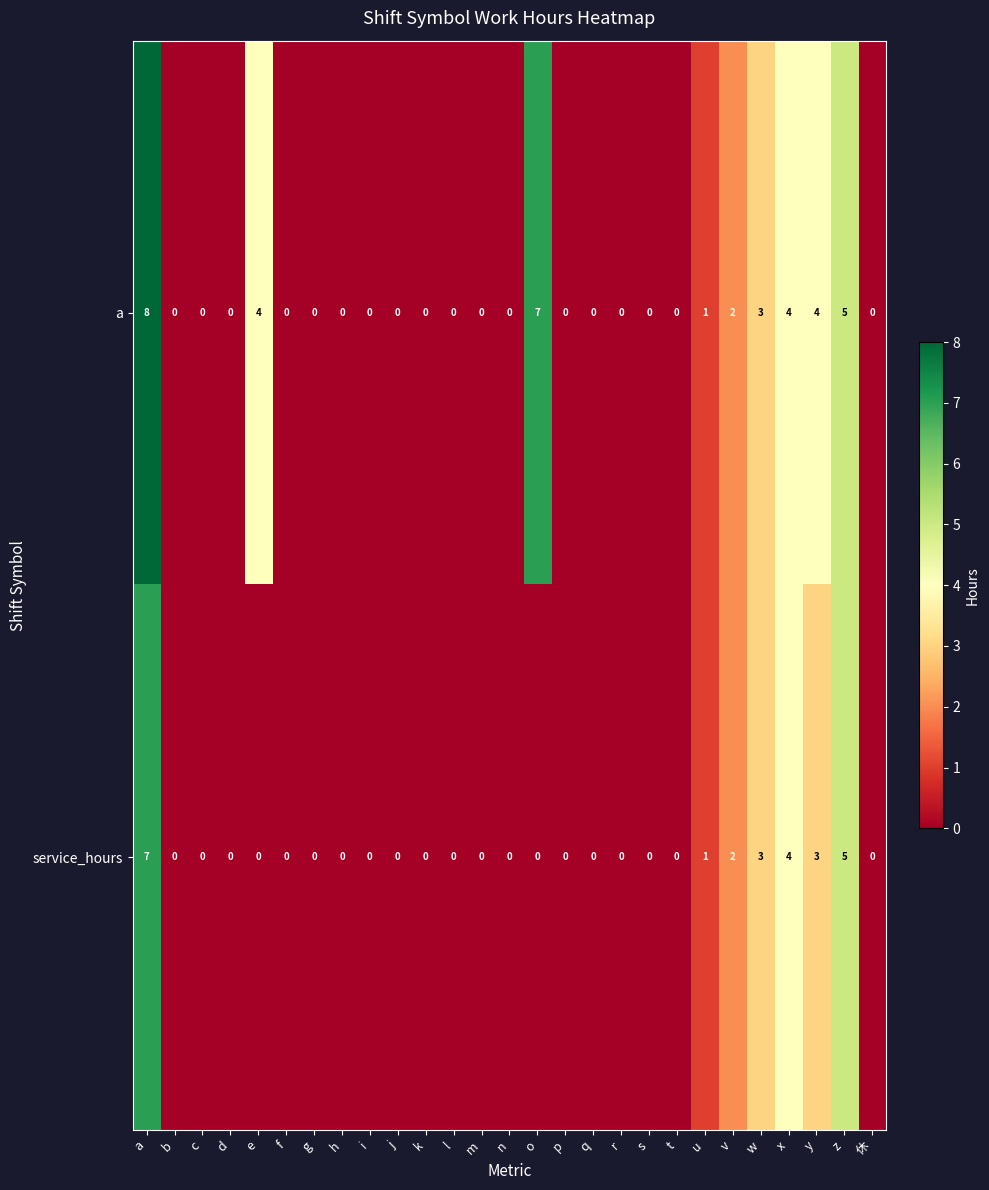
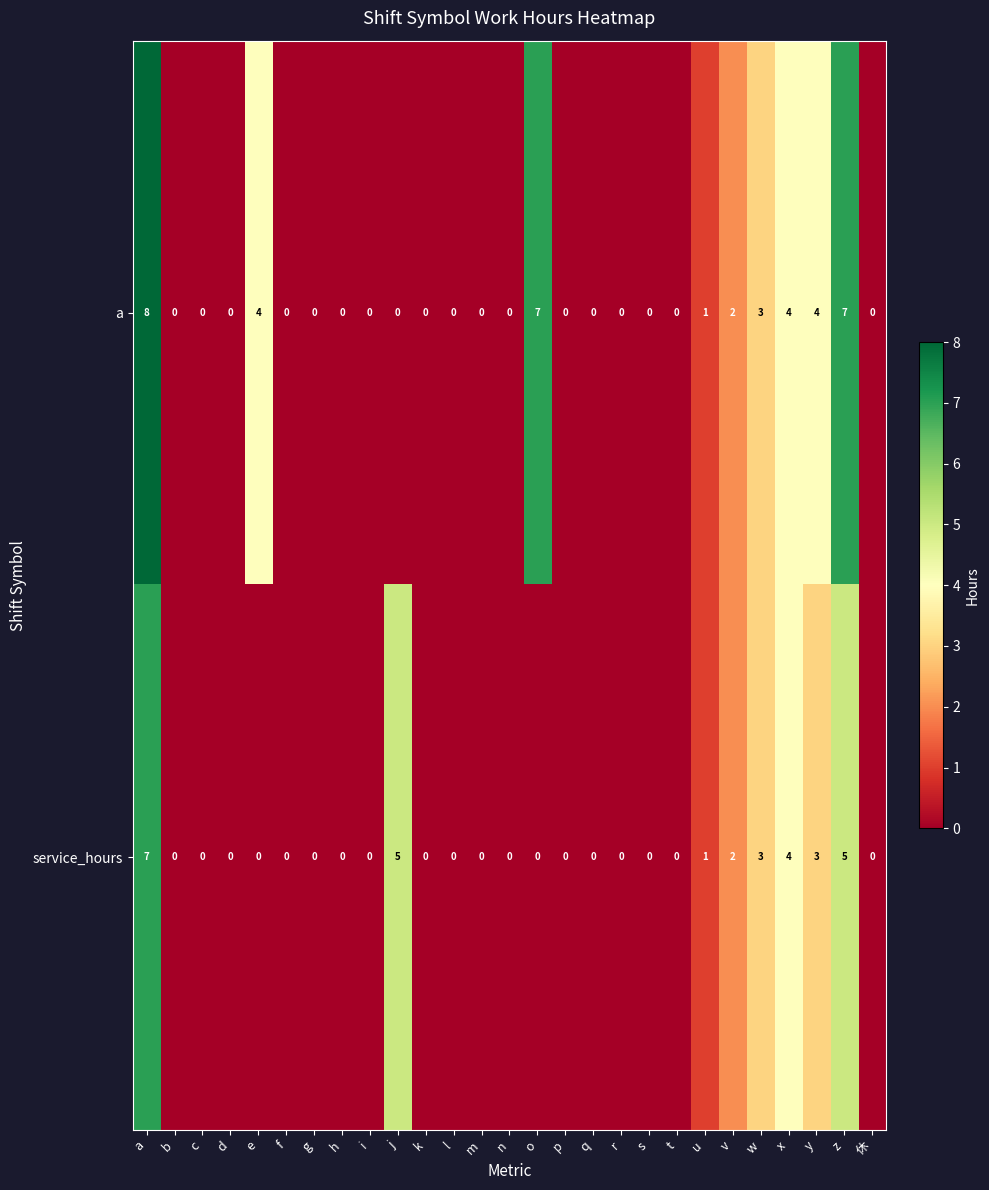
  {
    "a": {
      "a": 8,
      "b": 0,
      "c": 0,
      "d": 0,
      "e": 4,
      "f": 0,
      "g": 0,
      "h": 0,
      "i": 0,
      "j": 0,
      "k": 0,
      "l": 0,
      "m": 0,
      "n": 0,
      "o": 7,
      "p": 0,
      "q": 0,
      "r": 0,
      "s": 0,
      "t": 0,
      "u": 1,
      "v": 2,
      "w": 3,
      "x": 4,
      "y": 4,
-     "z": 5,
+     "z": 7,
      "休": 0
    },
    "service_hours": {
      "a": 7,
      "b": 0,
      "c": 0,
      "d": 0,
      "e": 0,
      "f": 0,
      "g": 0,
      "h": 0,
      "i": 0,
-     "j": 0,
+     "j": 5,
      "k": 0,
      "l": 0,
      "m": 0,
      "n": 0,
      "o": 0,
      "p": 0,
      "q": 0,
      "r": 0,
      "s": 0,
      "t": 0,
      "u": 1,
      "v": 2,
      "w": 3,
      "x": 4,
      "y": 3,
      "z": 5,
      "休": 0
    }
  }
